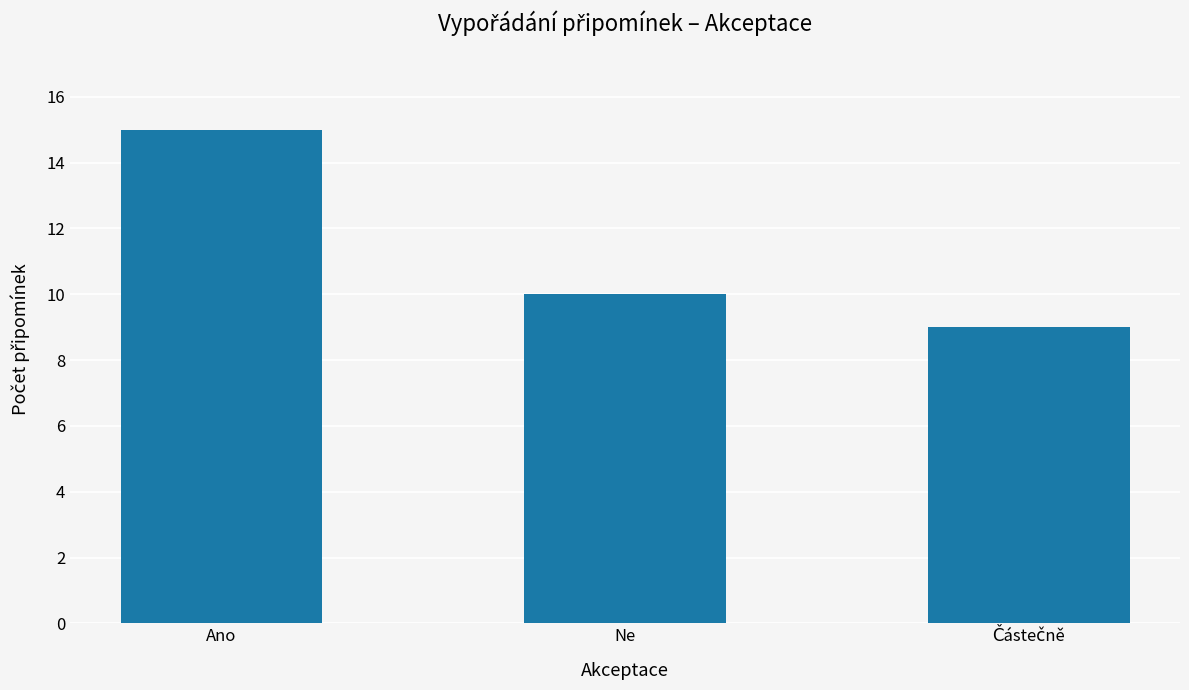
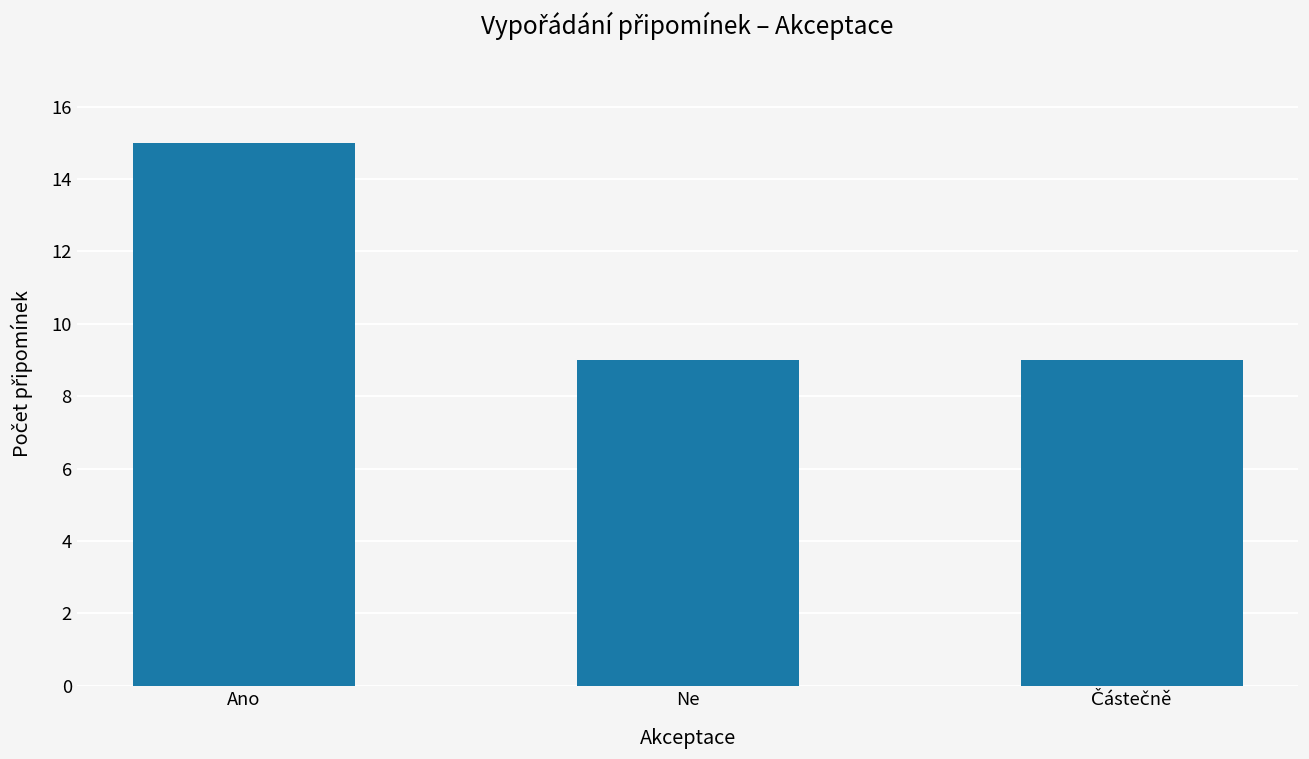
  {
    "Ano": 15,
-   "Ne": 10,
+   "Ne": 9,
    "Částečně": 9
  }
